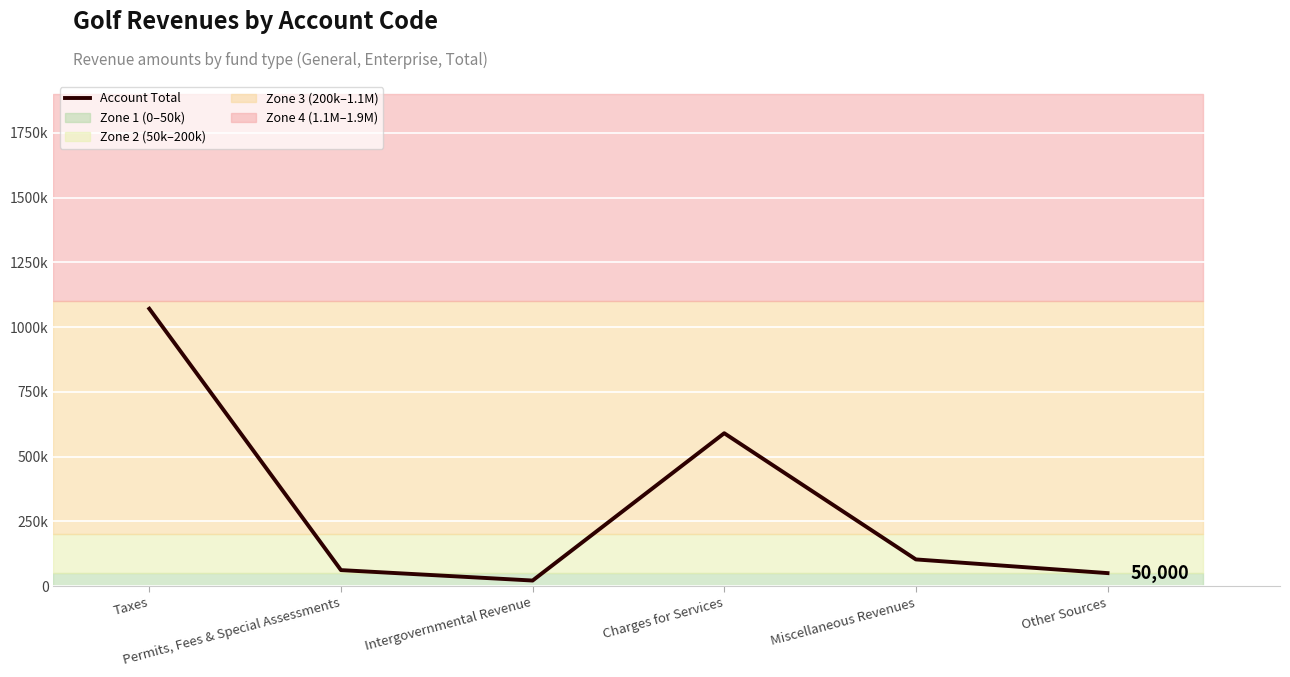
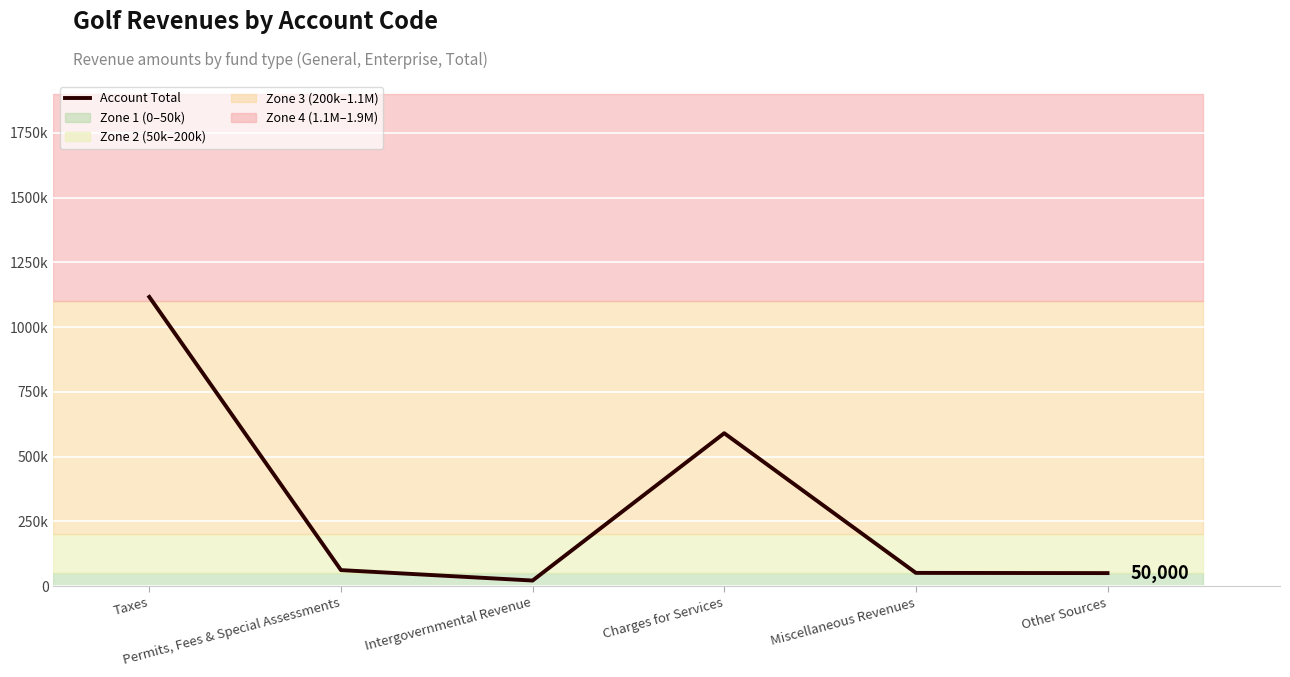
  {
    "Account Total": {
-     "Taxes": 1070000,
+     "Taxes": 1120000,
      "Permits, Fees & Special Assessments": 60000,
      "Intergovernmental Revenue": 20000,
      "Charges for Services": 590000,
-     "Miscellaneous Revenues": 100000,
+     "Miscellaneous Revenues": 50000,
      "Other Sources": 50000
    }
  }
